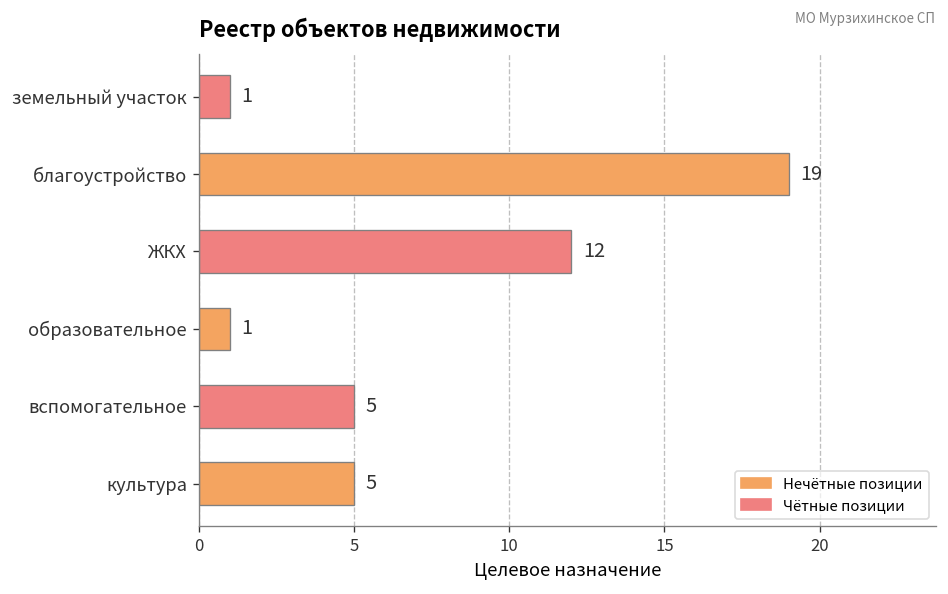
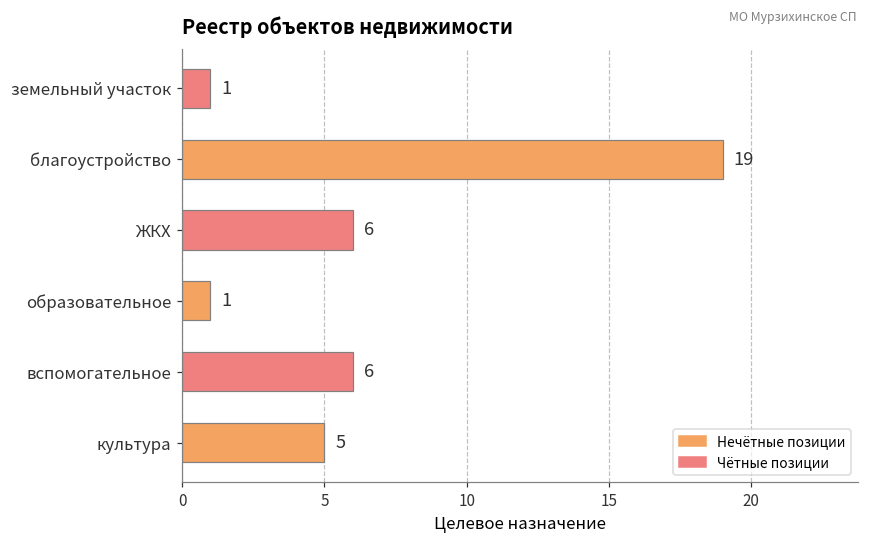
  {
    "земельный участок": 1,
    "благоустройство": 19,
-   "ЖКХ": 12,
+   "ЖКХ": 6,
    "образовательное": 1,
-   "вспомогательное": 5,
+   "вспомогательное": 6,
    "культура": 5
  }
